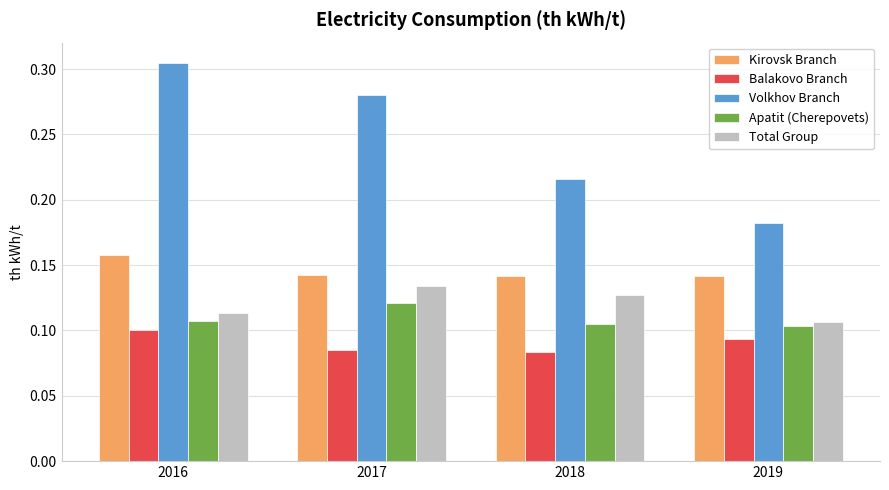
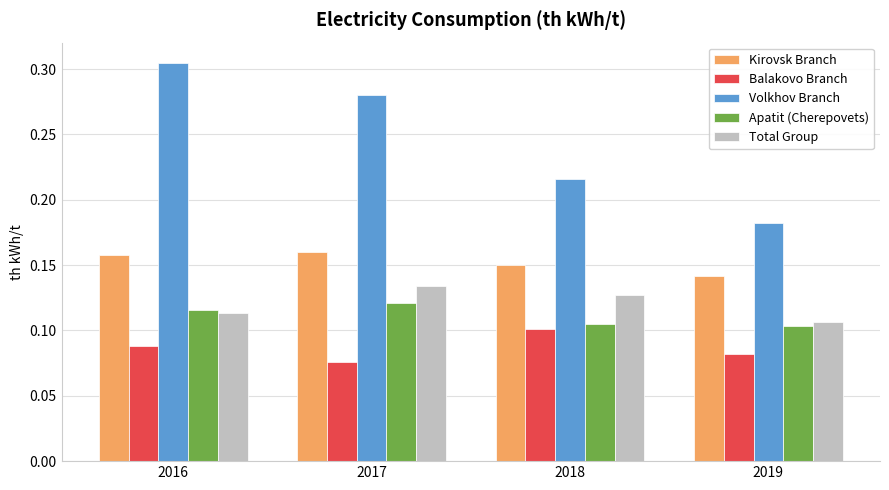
  {
    "Kirovsk Branch": {
      "2016": 0.158,
-     "2017": 0.142,
-     "2018": 0.141,
+     "2017": 0.160,
+     "2018": 0.150,
      "2019": 0.142
    },
    "Balakovo Branch": {
-     "2016": 0.100,
-     "2017": 0.085,
-     "2018": 0.084,
-     "2019": 0.094
+     "2016": 0.088,
+     "2017": 0.076,
+     "2018": 0.101,
+     "2019": 0.082
    },
    "Volkhov Branch": {
      "2016": 0.305,
      "2017": 0.280,
      "2018": 0.216,
      "2019": 0.182
    },
    "Apatit (Cherepovets)": {
-     "2016": 0.107,
+     "2016": 0.116,
      "2017": 0.121,
      "2018": 0.105,
      "2019": 0.103
    },
    "Total Group": {
      "2016": 0.113,
      "2017": 0.134,
      "2018": 0.127,
      "2019": 0.107
    }
  }
